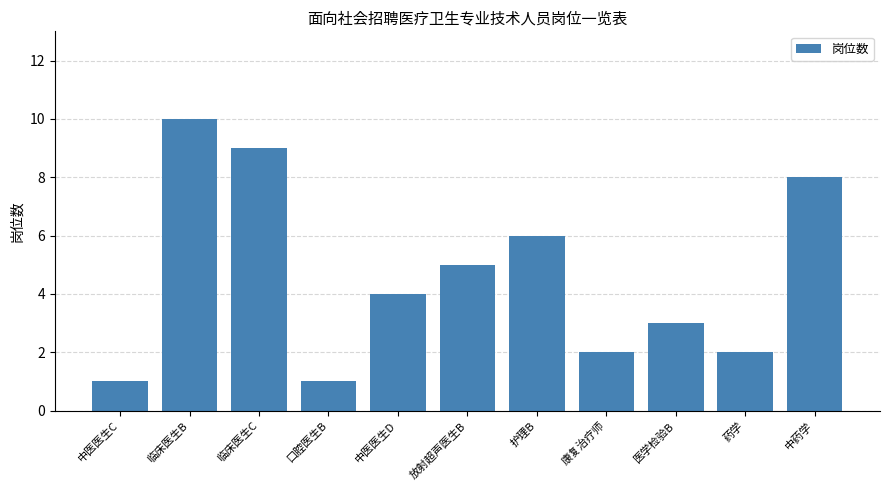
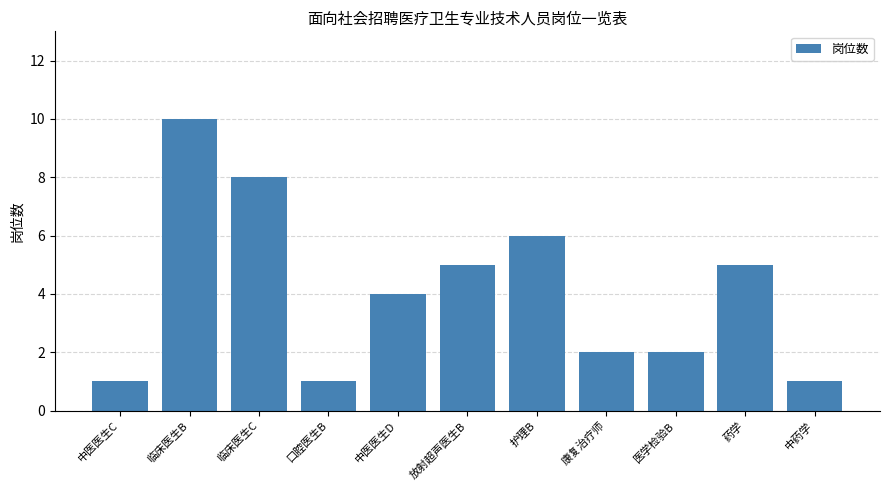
  {
    "中医医生C": 1,
    "临床医生B": 10,
-   "临床医生C": 9,
+   "临床医生C": 8,
    "口腔医生B": 1,
    "中医医生D": 4,
    "放射超声医生B": 5,
    "护理B": 6,
    "康复治疗师": 2,
-   "医学检验B": 3,
-   "药学": 2,
-   "中药学": 8
+   "医学检验B": 2,
+   "药学": 5,
+   "中药学": 1
  }
